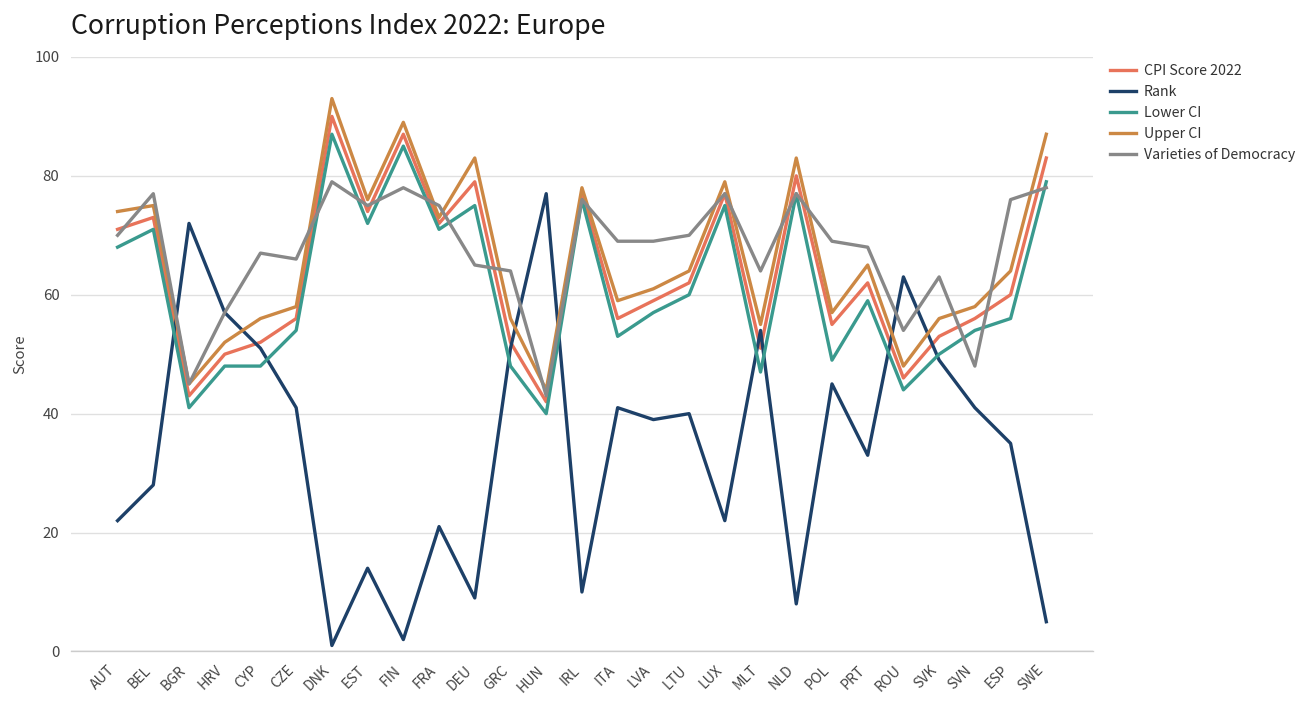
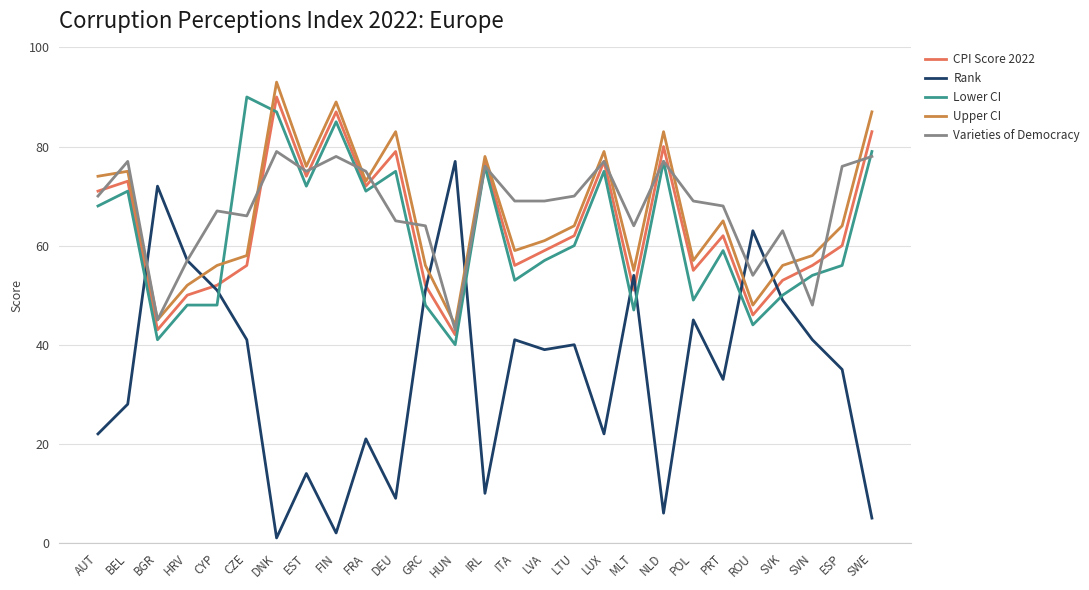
  {
    "Rank": {
      "AUT": 22,
      "BEL": 28,
      "BGR": 72,
      "CYP": 51,
      "CZE": 41,
      "DNK": 1,
      "EST": 14,
      "FIN": 2,
      "FRA": 21,
      "DEU": 9,
      "GRC": 51,
      "HUN": 77,
      "IRL": 10,
      "ITA": 41,
      "LVA": 39,
      "LTU": 40,
      "LUX": 22,
      "MLT": 54,
-     "NLD": 8,
+     "NLD": 6,
      "POL": 45,
      "PRT": 33,
      "ROU": 63,
      "SVK": 49,
      "SVN": 41,
      "ESP": 35,
      "SWE": 5
    },
    "Lower CI": {
      "AUT": 68,
      "BEL": 71,
      "BGR": 41,
      "HRV": 48,
      "CYP": 48,
-     "CZE": 54,
+     "CZE": 90,
      "DNK": 87,
      "EST": 72,
      "FIN": 85,
      "FRA": 71,
      "DEU": 75,
      "GRC": 48,
      "HUN": 40,
      "ITA": 53,
      "LVA": 57,
      "LTU": 60,
      "LUX": 75,
      "MLT": 47,
      "POL": 49,
      "PRT": 59,
      "ROU": 44,
      "SVK": 50,
      "SVN": 54,
      "ESP": 56,
      "SWE": 79
    },
    "Varieties of Democracy": {
      "AUT": 70,
      "BEL": 77,
      "CYP": 67,
      "CZE": 66,
      "DNK": 79,
      "EST": 75,
      "FIN": 78,
      "FRA": 75,
      "DEU": 65,
      "GRC": 64,
      "HUN": 43,
      "ITA": 69,
      "LVA": 69,
      "LTU": 70,
      "MLT": 64,
      "POL": 69,
      "PRT": 68,
      "ROU": 54,
      "SVK": 63,
      "SVN": 48,
      "ESP": 76,
      "SWE": 78
    }
  }
